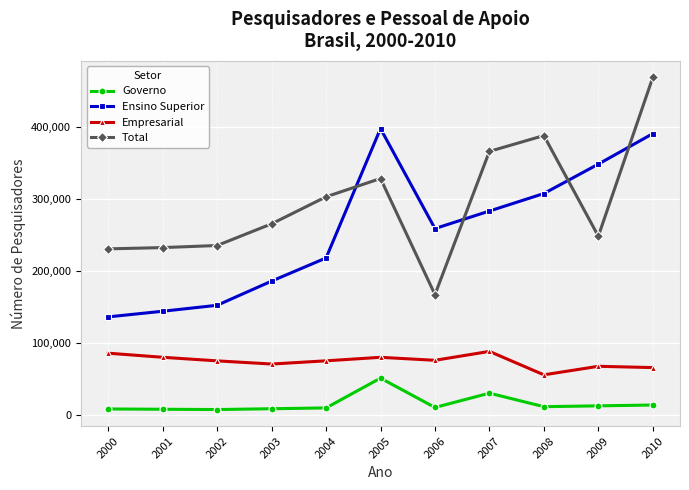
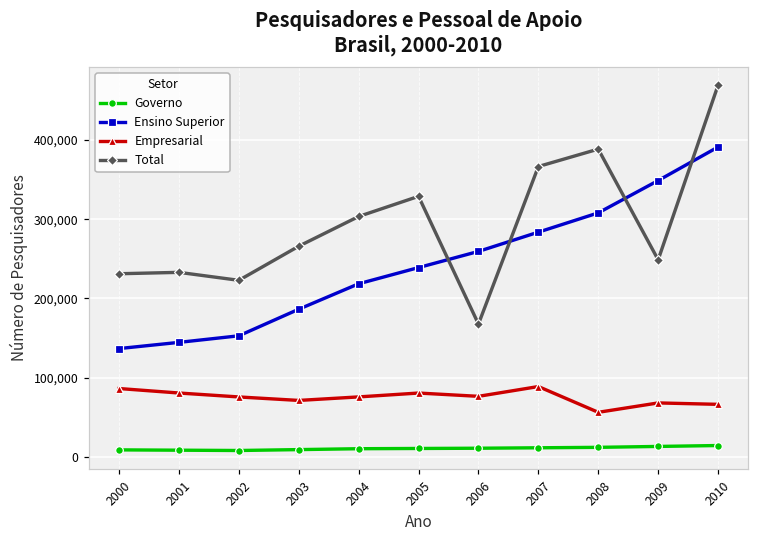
  {
    "Governo": {
      "2000": "10,000",
      "2001": "10,000",
      "2002": "10,000",
      "2003": "10,000",
      "2004": "10,000",
-     "2005": "50,000",
+     "2005": "10,000",
      "2006": "10,000",
-     "2007": "30,000",
+     "2007": "10,000",
      "2008": "10,000",
      "2009": "10,000",
      "2010": "10,000"
    },
    "Ensino Superior": {
      "2000": "140,000",
      "2001": "140,000",
      "2002": "150,000",
      "2003": "190,000",
      "2004": "220,000",
-     "2005": "400,000",
+     "2005": "240,000",
      "2006": "260,000",
      "2007": "280,000",
      "2008": "310,000",
      "2009": "350,000",
      "2010": "390,000"
    },
    "Empresarial": {
      "2000": "90,000",
      "2001": "80,000",
      "2002": "80,000",
      "2003": "70,000",
      "2004": "80,000",
      "2005": "80,000",
      "2006": "80,000",
      "2007": "90,000",
      "2008": "60,000",
      "2009": "70,000",
      "2010": "70,000"
    },
    "Total": {
      "2000": "230,000",
      "2001": "230,000",
-     "2002": "240,000",
+     "2002": "220,000",
      "2003": "270,000",
      "2004": "300,000",
      "2005": "330,000",
      "2006": "170,000",
      "2007": "370,000",
      "2008": "390,000",
      "2009": "250,000",
      "2010": "470,000"
    }
  }
